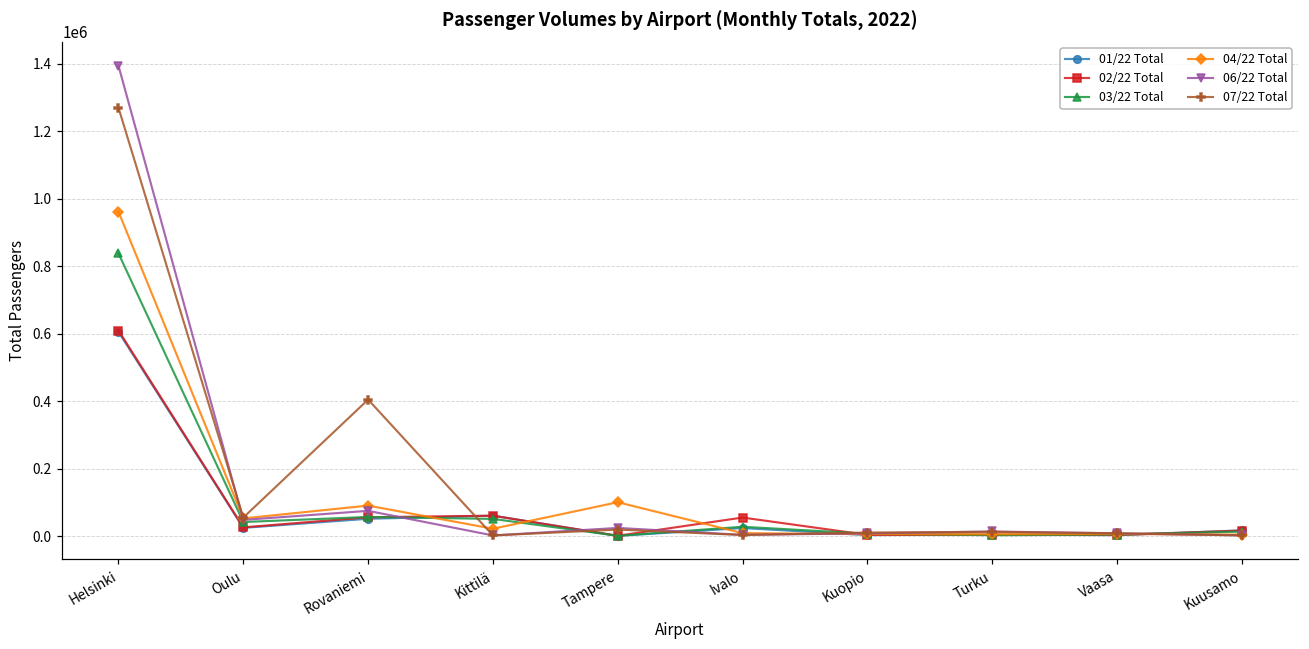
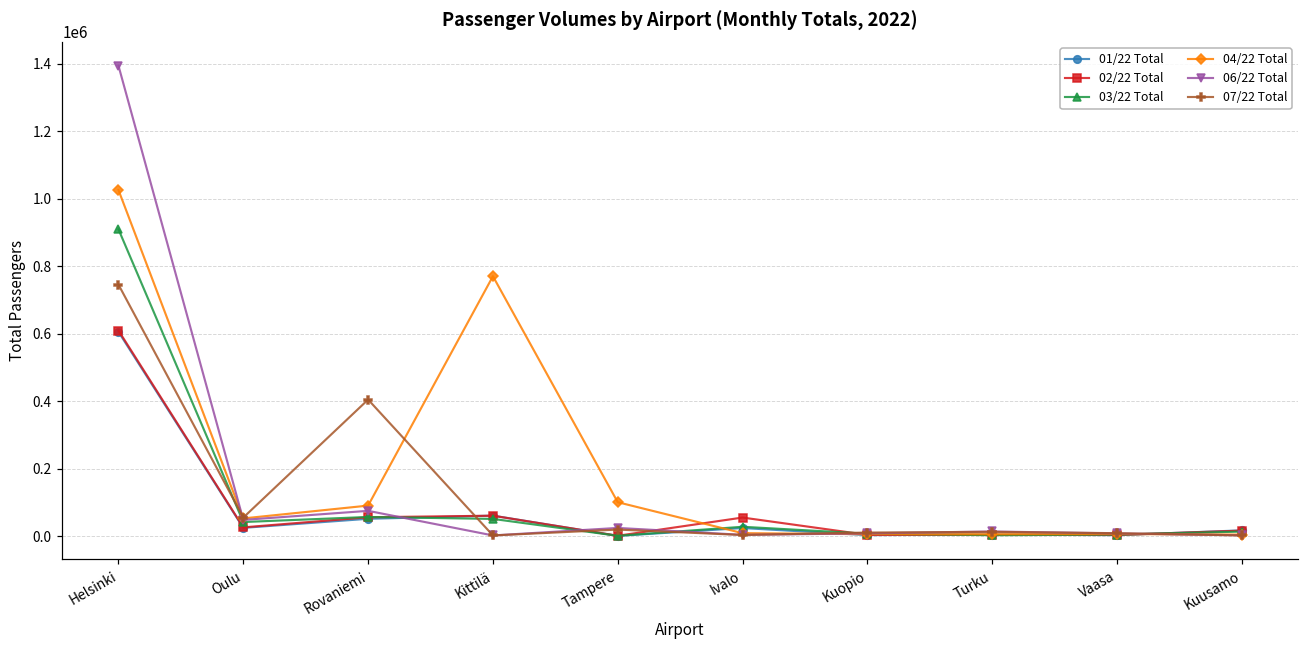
  {
    "02/22 Total": {
      "Ivalo": 60000
    },
    "03/22 Total": {
-     "Helsinki": 840000,
+     "Helsinki": 910000,
      "Kittilä": 50000
    },
    "04/22 Total": {
-     "Helsinki": 960000,
+     "Helsinki": 1030000,
      "Rovaniemi": 90000,
-     "Kittilä": 20000,
+     "Kittilä": 770000,
      "Tampere": 100000
    },
    "06/22 Total": {
      "Helsinki": 1390000,
      "Rovaniemi": 80000
    },
    "07/22 Total": {
-     "Helsinki": 1270000,
+     "Helsinki": 750000,
      "Rovaniemi": 410000
    }
  }
